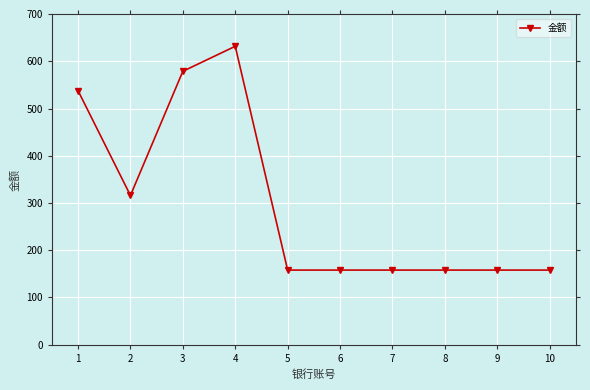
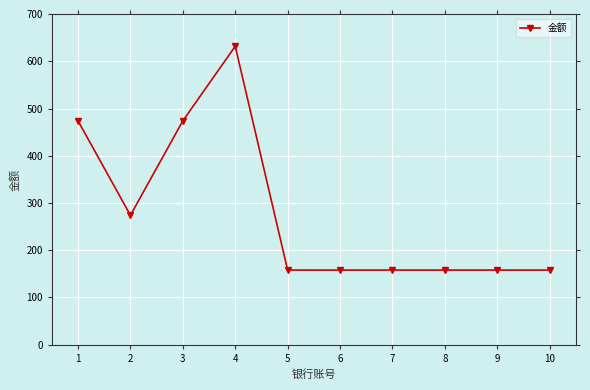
  {
-   "1": 540,
-   "2": 320,
-   "3": 580,
+   "1": 470,
+   "2": 270,
+   "3": 470,
    "4": 630,
    "5": 160,
    "6": 160,
    "7": 160,
    "8": 160,
    "9": 160,
    "10": 160
  }
